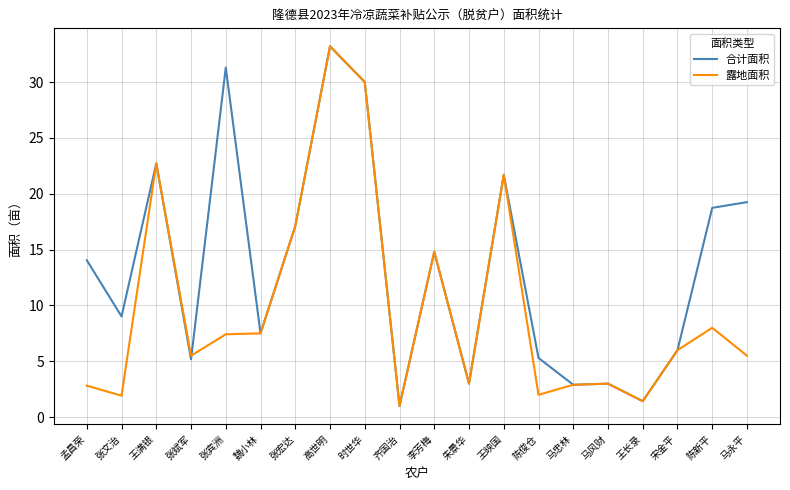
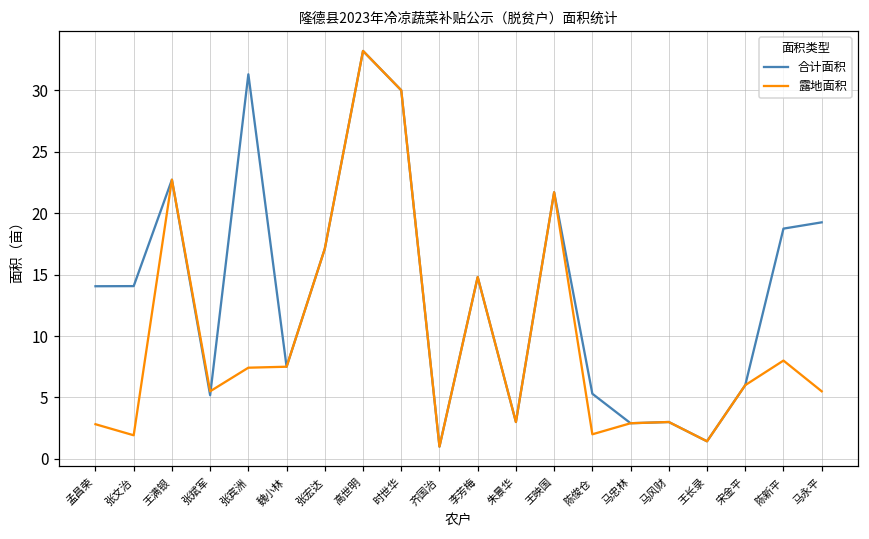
  {
    "合计面积": {
      "孟昌荣": 14.1,
-     "张文治": 9.0,
+     "张文治": 14.1,
      "张斌军": 5.2,
      "张宾洲": 31.3,
      "陈俊仓": 5.3,
      "陈新平": 18.7,
      "马永平": 19.3
    },
    "露地面积": {
      "孟昌荣": 2.8,
      "张文治": 1.9,
      "张斌军": 5.5,
      "张宾洲": 7.4,
      "陈俊仓": 2.0,
      "陈新平": 8.0,
      "马永平": 5.5
    }
  }
